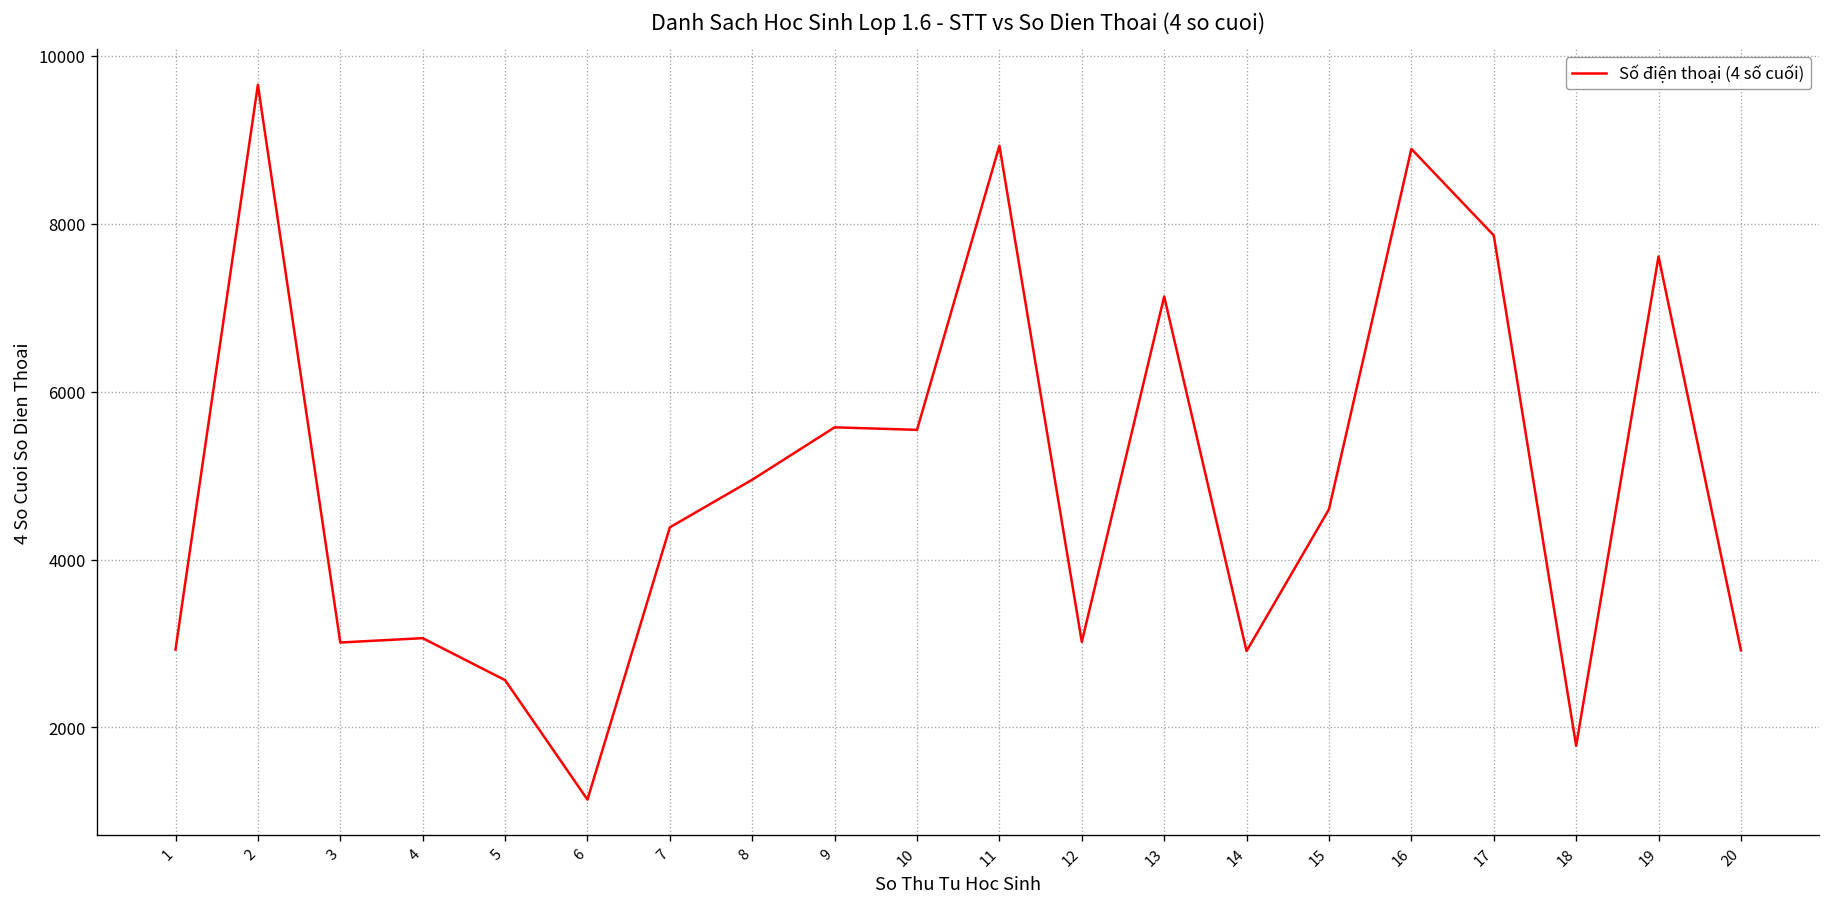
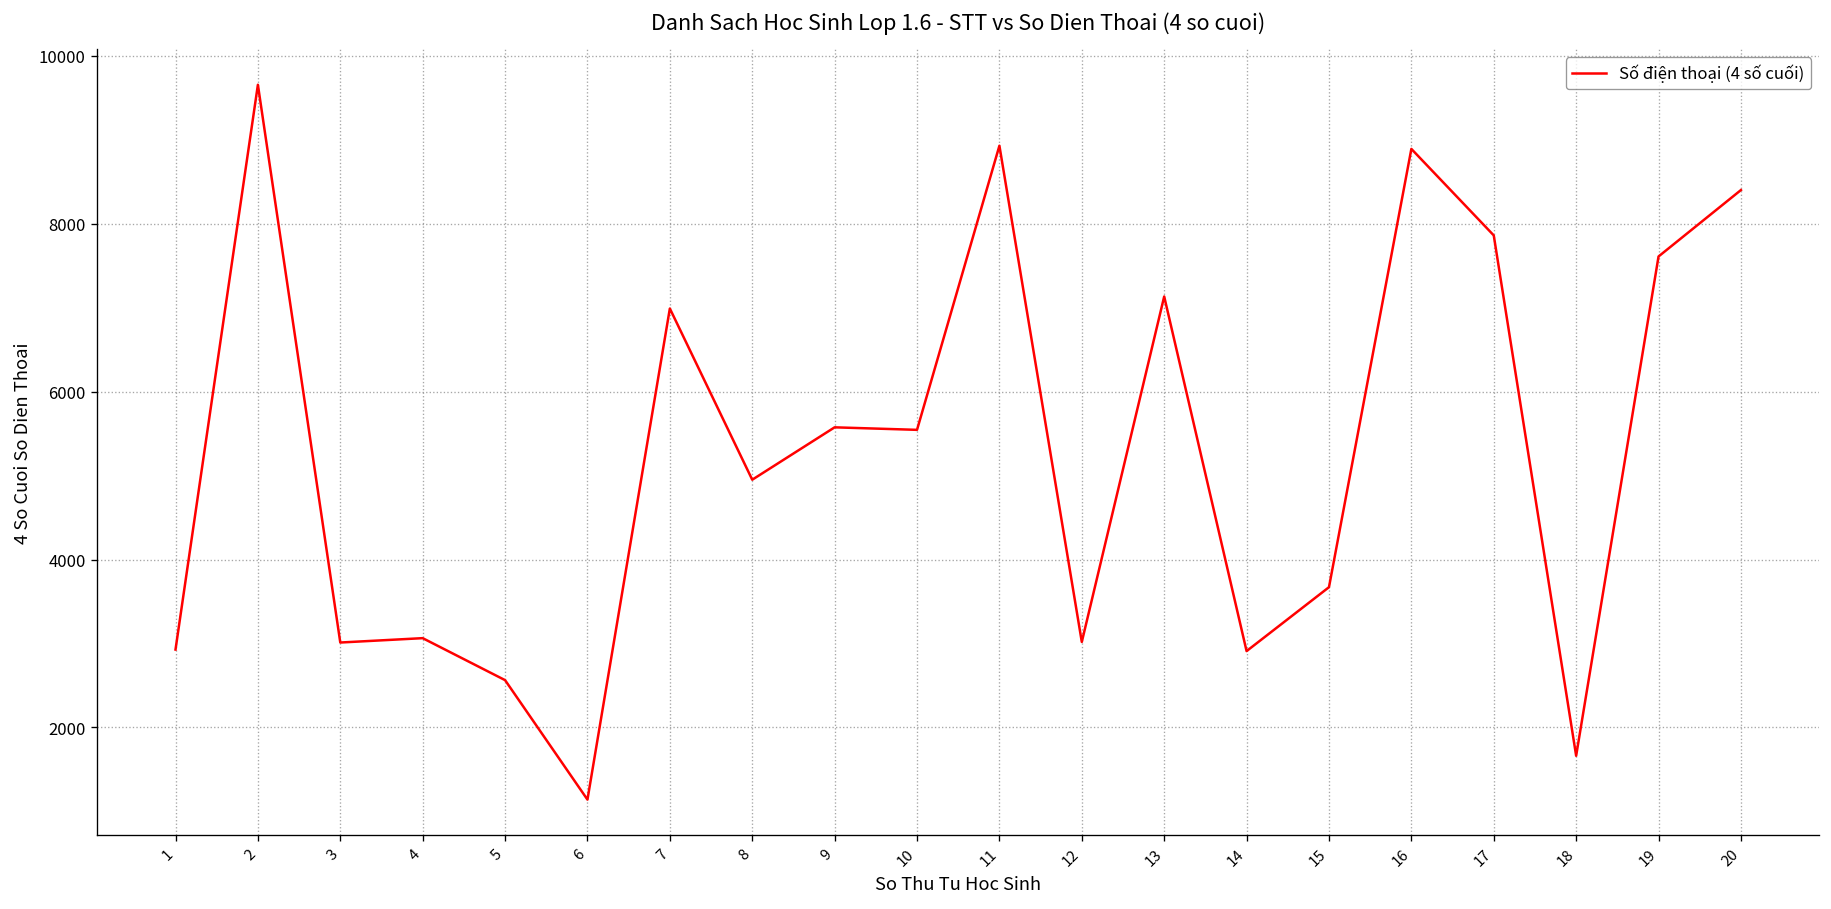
  {
    "1": 2900,
    "2": 9700,
    "3": 3000,
    "4": 3100,
    "5": 2600,
    "6": 1100,
-   "7": 4400,
+   "7": 7000,
    "8": 5000,
    "9": 5600,
    "10": 5500,
    "11": 8900,
    "12": 3000,
    "13": 7100,
    "14": 2900,
-   "15": 4600,
+   "15": 3700,
    "16": 8900,
    "17": 7900,
-   "18": 1800,
+   "18": 1700,
    "19": 7600,
-   "20": 2900
+   "20": 8400
  }
